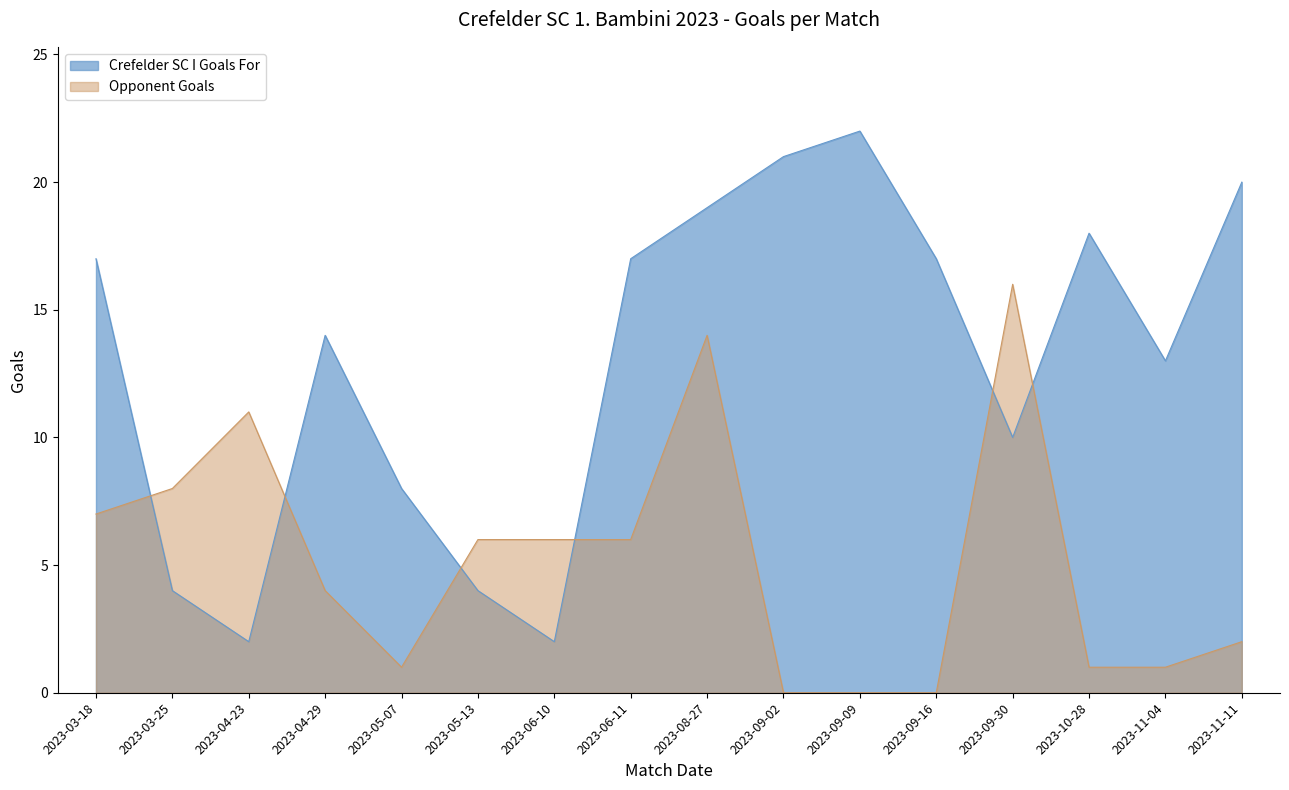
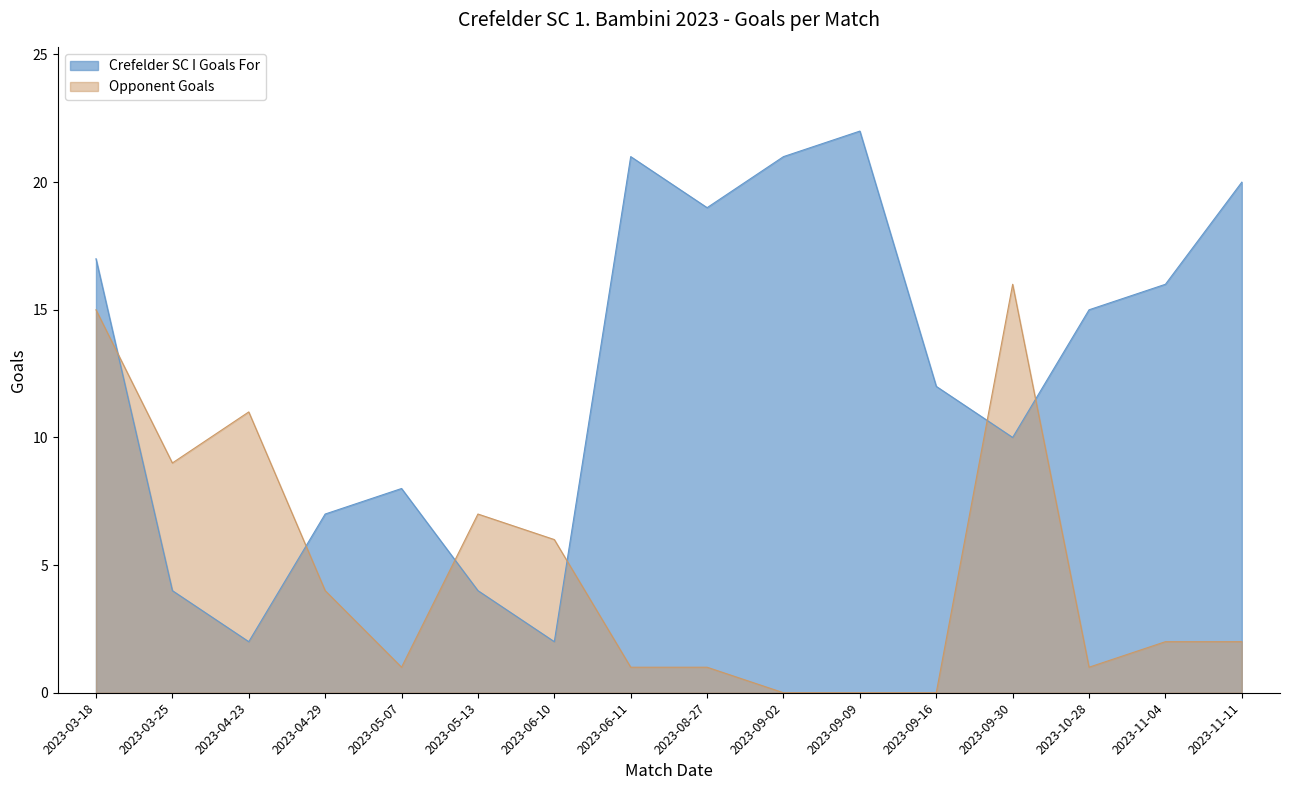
  {
    "Crefelder SC I Goals For": {
      "2023-03-18": 17,
      "2023-03-25": 4,
      "2023-04-23": 2,
-     "2023-04-29": 14,
+     "2023-04-29": 7,
      "2023-05-07": 8,
      "2023-05-13": 4,
      "2023-06-10": 2,
-     "2023-06-11": 17,
+     "2023-06-11": 21,
      "2023-08-27": 19,
      "2023-09-02": 21,
      "2023-09-09": 22,
-     "2023-09-16": 17,
+     "2023-09-16": 12,
      "2023-09-30": 10,
-     "2023-10-28": 18,
-     "2023-11-04": 13,
+     "2023-10-28": 15,
+     "2023-11-04": 16,
      "2023-11-11": 20
    },
    "Opponent Goals": {
-     "2023-03-18": 7,
-     "2023-03-25": 8,
+     "2023-03-18": 15,
+     "2023-03-25": 9,
      "2023-04-23": 11,
      "2023-04-29": 4,
      "2023-05-07": 1,
-     "2023-05-13": 6,
+     "2023-05-13": 7,
      "2023-06-10": 6,
-     "2023-06-11": 6,
-     "2023-08-27": 14,
+     "2023-06-11": 1,
+     "2023-08-27": 1,
      "2023-09-02": 0,
      "2023-09-09": 0,
      "2023-09-16": 0,
      "2023-09-30": 16,
      "2023-10-28": 1,
-     "2023-11-04": 1,
+     "2023-11-04": 2,
      "2023-11-11": 2
    }
  }
